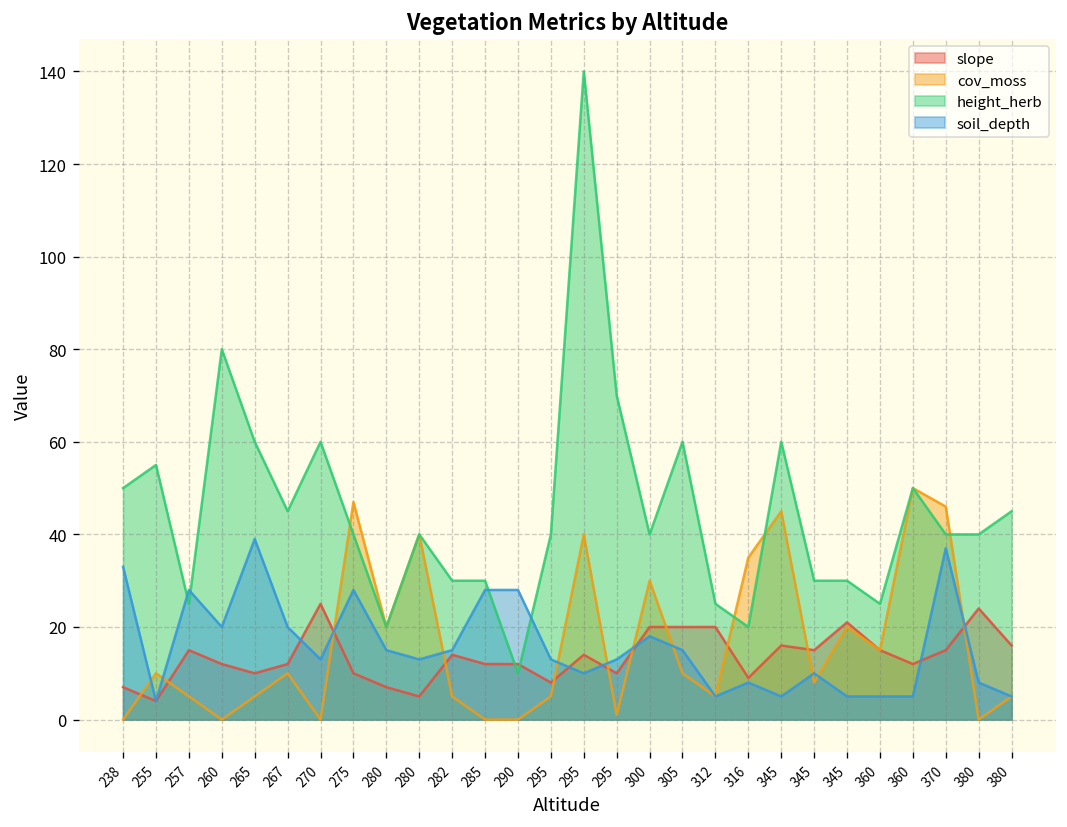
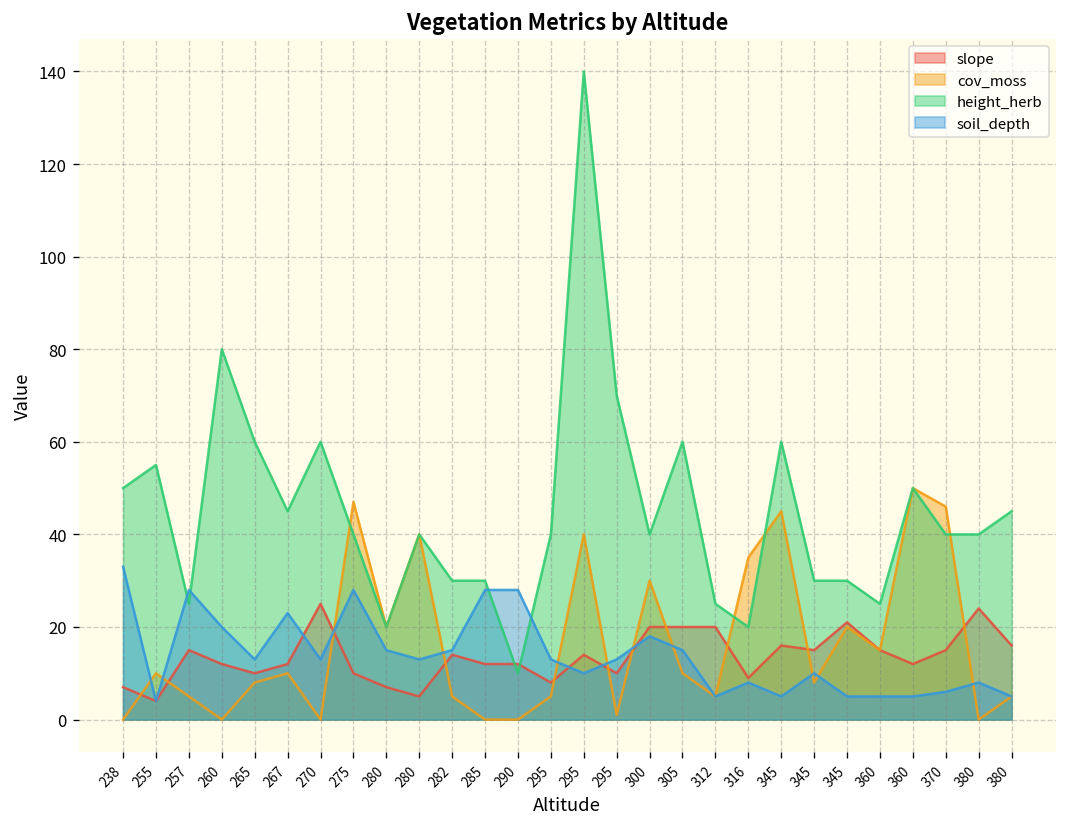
  {
    "slope": {
      "238": 7,
      "257": 15,
      "260": 12,
      "265": 10,
      "267": 12,
      "270": 25,
      "275": 10,
      "282": 14,
      "285": 12,
      "290": 12,
      "300": 20,
      "305": 20,
      "312": 20,
      "316": 9,
      "370": 15
    },
    "cov_moss": {
      "238": 0,
      "255": 10,
      "257": 5,
      "260": 0,
-     "265": 5,
+     "265": 8,
      "267": 10,
      "270": 0,
      "275": 47,
      "282": 5,
      "285": 0,
      "290": 0,
      "300": 30,
      "305": 10,
      "316": 35,
      "370": 46
    },
    "height_herb": {
      "238": 50,
      "255": 55,
      "257": 25,
      "260": 80,
      "265": 60,
      "267": 45,
      "270": 60,
      "275": 40,
      "282": 30,
      "285": 30,
      "290": 10,
      "300": 40,
      "305": 60,
      "312": 25,
      "316": 20,
      "370": 40
    },
    "soil_depth": {
      "238": 33,
      "257": 28,
      "260": 20,
-     "265": 39,
-     "267": 20,
+     "265": 13,
+     "267": 23,
      "270": 13,
      "275": 28,
      "282": 15,
      "285": 28,
      "290": 28,
      "300": 18,
      "305": 15,
      "316": 8,
-     "370": 37
+     "370": 6
    }
  }
